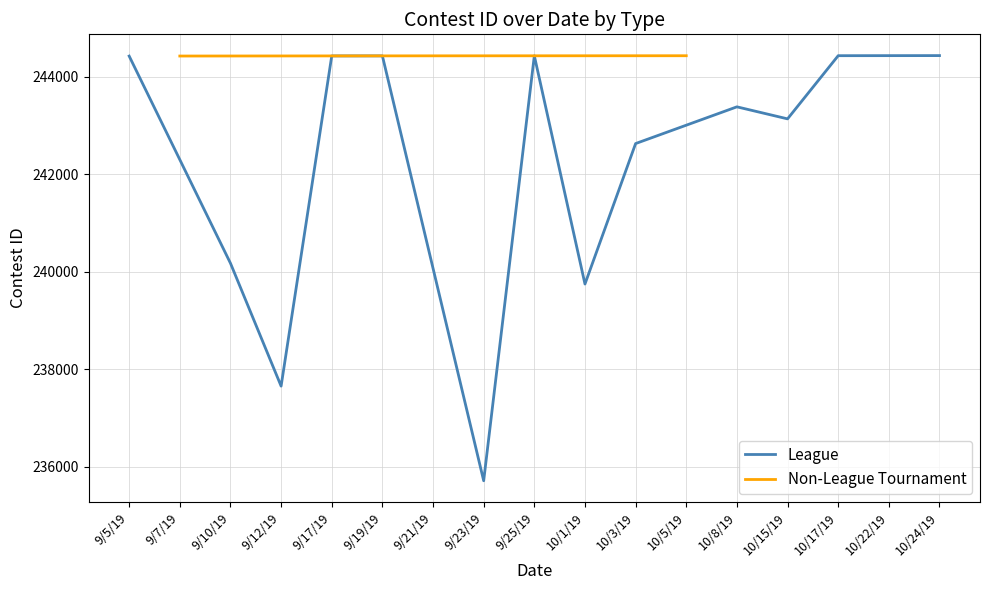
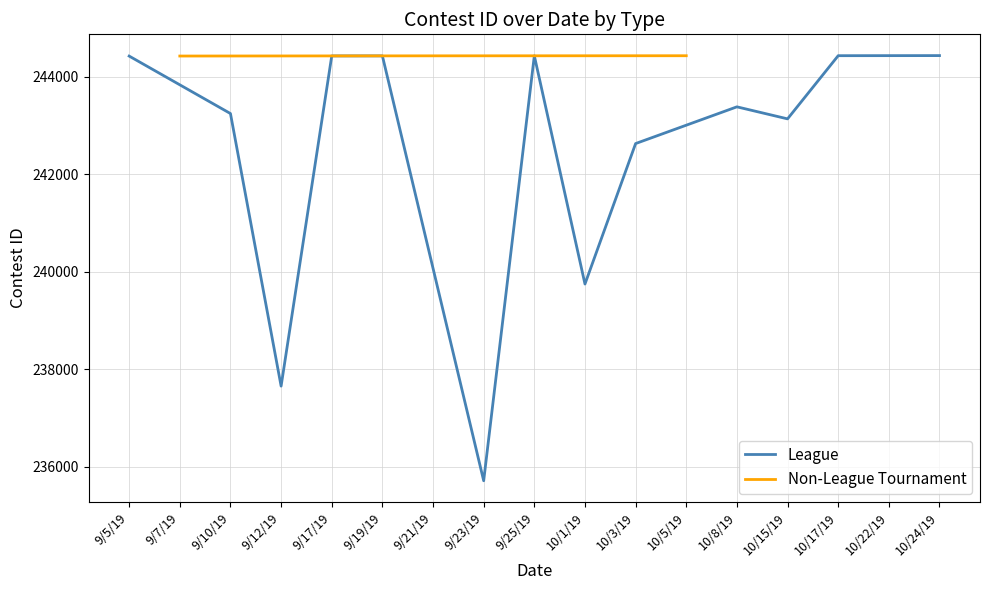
  {
    "League": {
      "9/5/19": 244400,
-     "9/10/19": 240200,
+     "9/10/19": 243200,
      "9/12/19": 237700,
      "9/17/19": 244400,
      "9/19/19": 244400,
      "9/23/19": 235700,
      "9/25/19": 244400,
      "10/1/19": 239700,
      "10/3/19": 242600,
      "10/8/19": 243400,
      "10/15/19": 243100,
      "10/17/19": 244400,
      "10/22/19": 244400,
      "10/24/19": 244400
    },
    "Non-League Tournament": {
      "9/7/19": 244400,
      "9/21/19": 244400,
      "10/5/19": 244400
    }
  }
